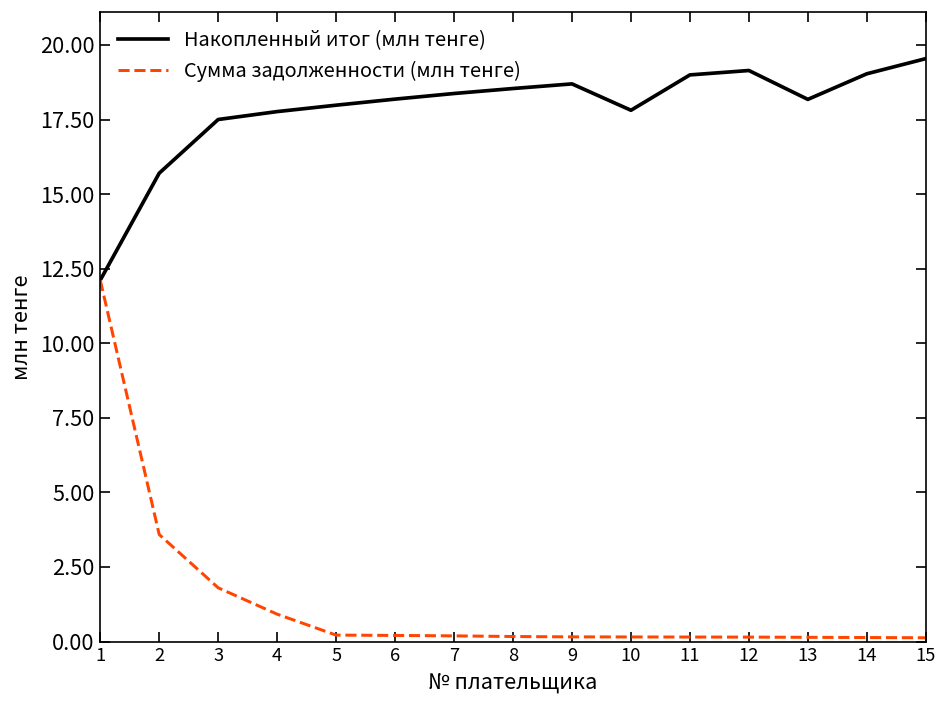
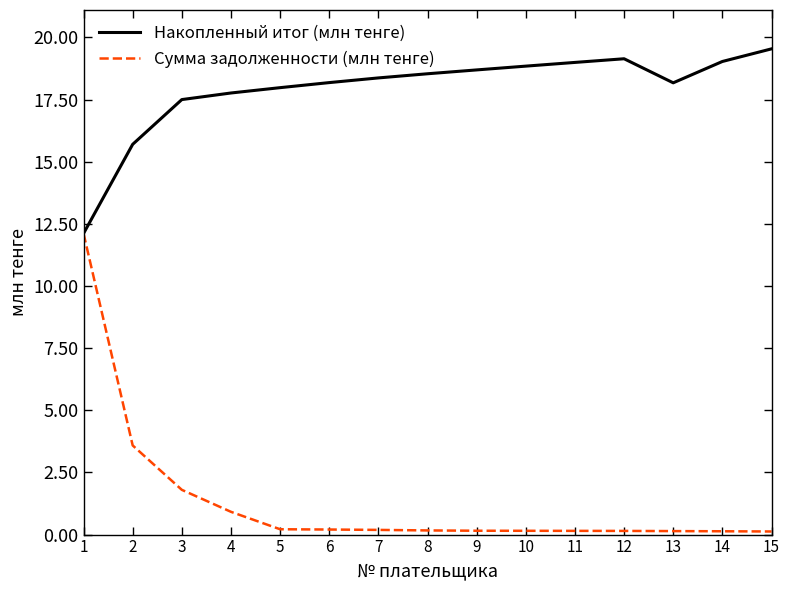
  {
    "Накопленный итог (млн тенге)": {
      "2": 15.7,
      "3": 17.5,
      "4": 17.8,
      "5": 18.0,
      "6": 18.2,
      "7": 18.4,
      "8": 18.5,
      "9": 18.7,
-     "10": 17.8,
+     "10": 18.8,
      "11": 19.0,
      "12": 19.1,
      "13": 18.2,
      "14": 19.0,
      "15": 19.5
    },
    "Сумма задолженности (млн тенге)": {
      "2": 3.6,
      "3": 1.8,
      "4": 0.9,
      "5": 0.2,
      "6": 0.2,
      "7": 0.2,
      "8": 0.2,
      "9": 0.2,
      "10": 0.2,
      "11": 0.1,
      "12": 0.1,
      "13": 0.1,
      "14": 0.1,
      "15": 0.1
    }
  }
